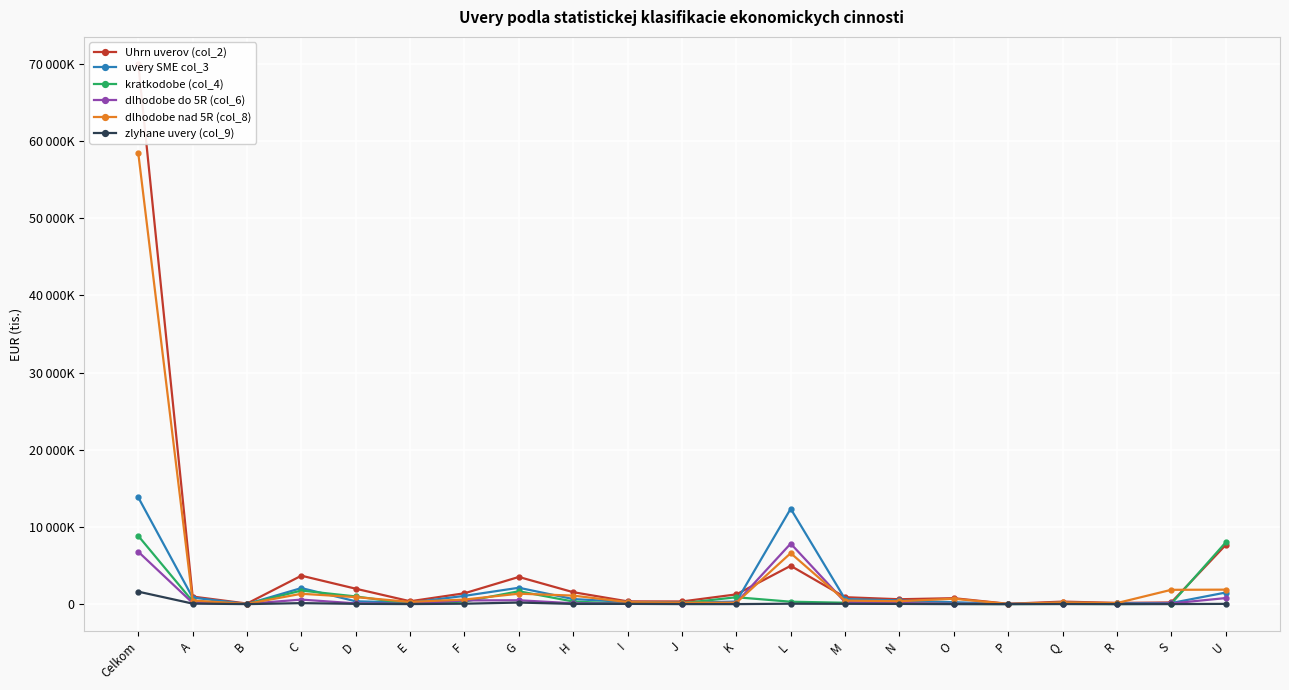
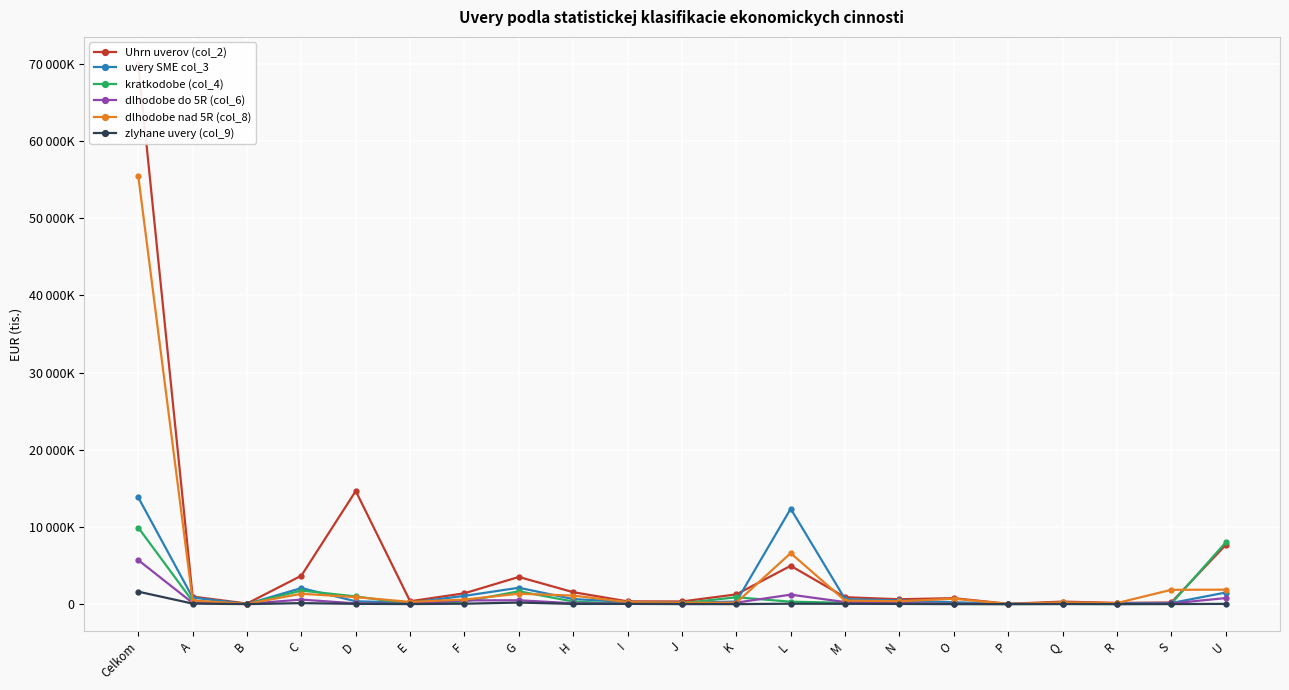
  {
    "Uhrn uverov (col_2)": {
      "C": 4000000,
-     "D": 2000000,
+     "D": 15000000,
      "F": 1000000,
      "G": 4000000,
      "H": 2000000,
      "K": 1000000,
      "L": 5000000,
      "U": 8000000
    },
    "uvery SME col_3": {
      "Celkom": 14000000,
      "F": 1000000,
      "G": 2000000,
      "L": 12000000,
      "U": 1000000
    },
    "kratkodobe (col_4)": {
-     "Celkom": 9000000,
+     "Celkom": 10000000,
      "K": 1000000,
      "U": 8000000
    },
    "dlhodobe do 5R (col_6)": {
-     "Celkom": 7000000,
+     "Celkom": 6000000,
      "C": 1000000,
-     "L": 8000000,
+     "L": 1000000,
      "U": 1000000
    },
    "dlhodobe nad 5R (col_8)": {
-     "Celkom": 58000000,
+     "Celkom": 55000000,
      "C": 1000000,
      "H": 1000000,
      "L": 7000000,
      "S": 2000000,
      "U": 2000000
    },
    "zlyhane uvery (col_9)": {
      "Celkom": 2000000,
      "C": 0,
      "U": 0
    }
  }
